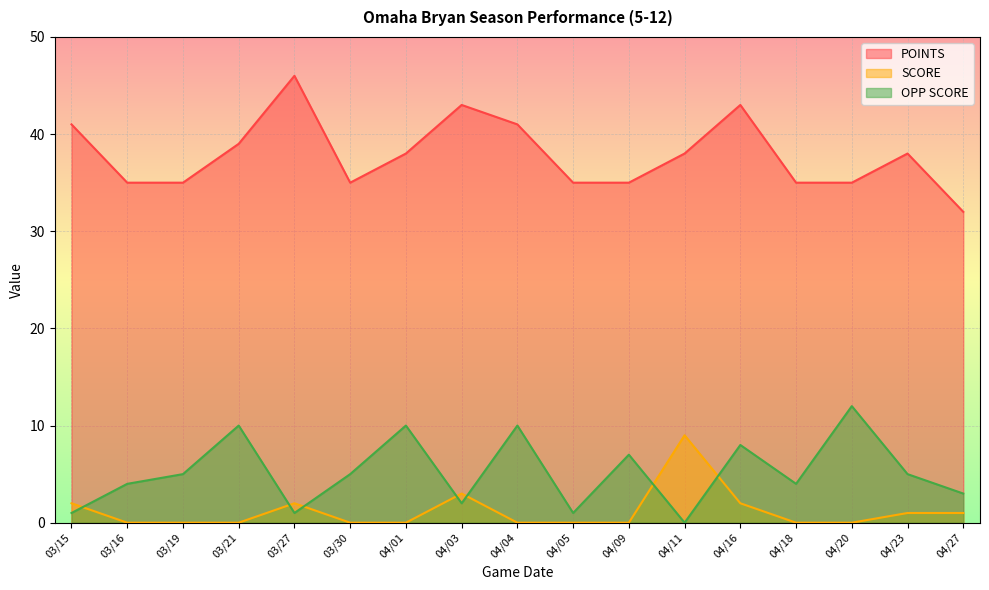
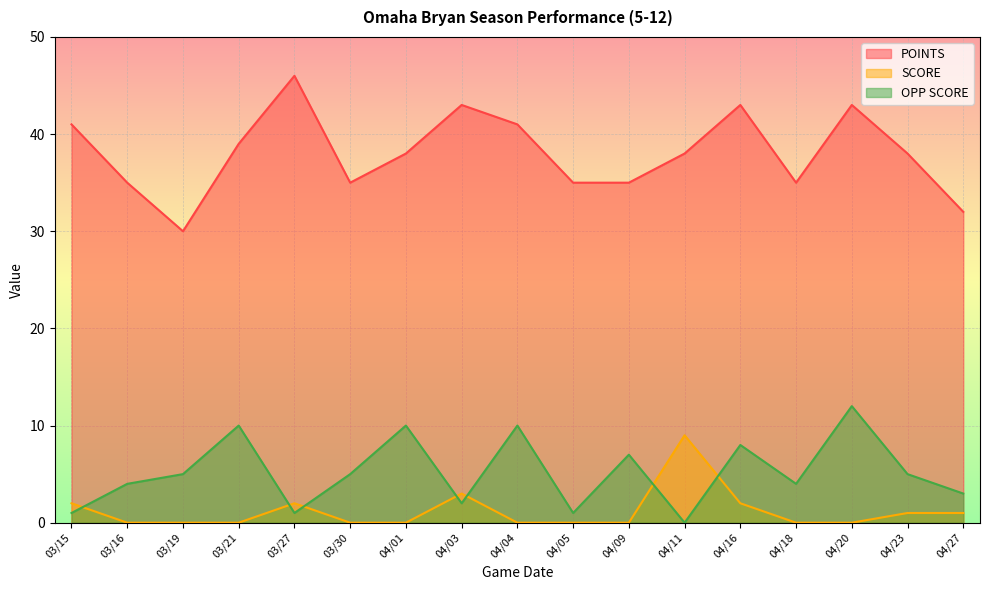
  {
    "POINTS": {
      "03/15": 41,
      "03/16": 35,
-     "03/19": 35,
+     "03/19": 30,
      "03/21": 39,
      "03/27": 46,
      "03/30": 35,
      "04/01": 38,
      "04/03": 43,
      "04/04": 41,
      "04/05": 35,
      "04/09": 35,
      "04/11": 38,
      "04/16": 43,
      "04/18": 35,
-     "04/20": 35,
+     "04/20": 43,
      "04/23": 38,
      "04/27": 32
    },
    "SCORE": {
      "03/15": 2,
      "03/16": 0,
      "03/19": 0,
      "03/21": 0,
      "03/27": 2,
      "03/30": 0,
      "04/01": 0,
      "04/03": 3,
      "04/04": 0,
      "04/05": 0,
      "04/09": 0,
      "04/11": 9,
      "04/16": 2,
      "04/18": 0,
      "04/20": 0,
      "04/23": 1,
      "04/27": 1
    },
    "OPP SCORE": {
      "03/15": 1,
      "03/16": 4,
      "03/19": 5,
      "03/21": 10,
      "03/27": 1,
      "03/30": 5,
      "04/01": 10,
      "04/03": 2,
      "04/04": 10,
      "04/05": 1,
      "04/09": 7,
      "04/11": 0,
      "04/16": 8,
      "04/18": 4,
      "04/20": 12,
      "04/23": 5,
      "04/27": 3
    }
  }
